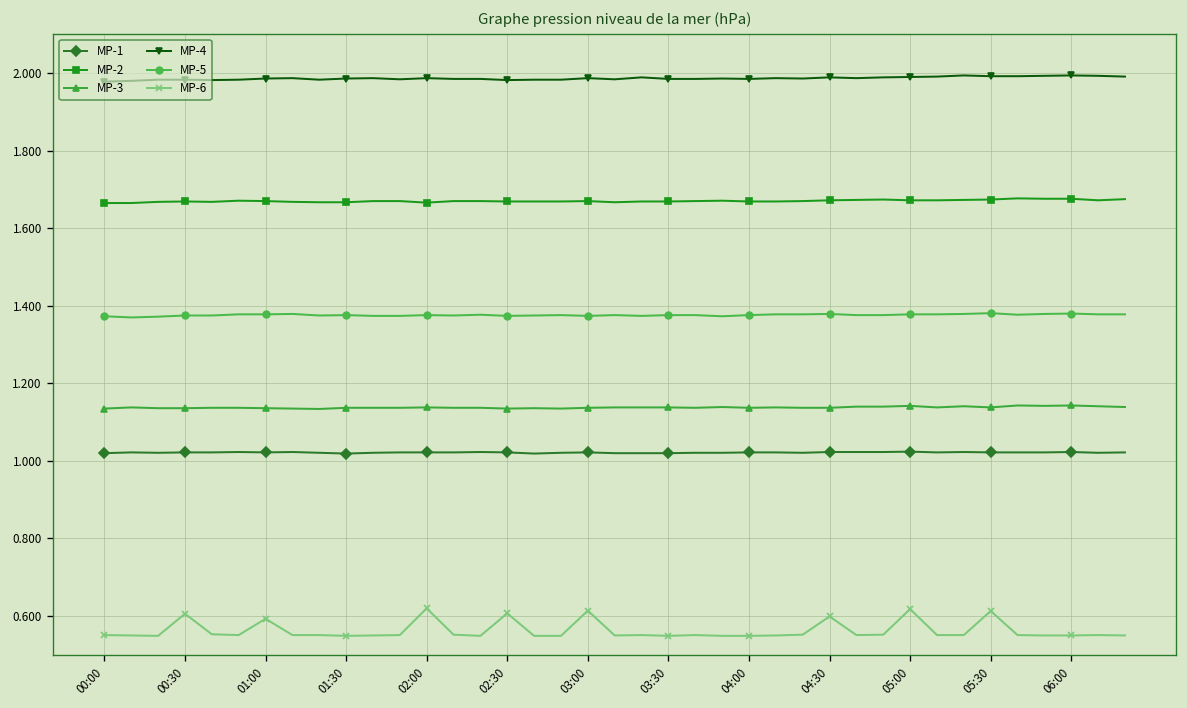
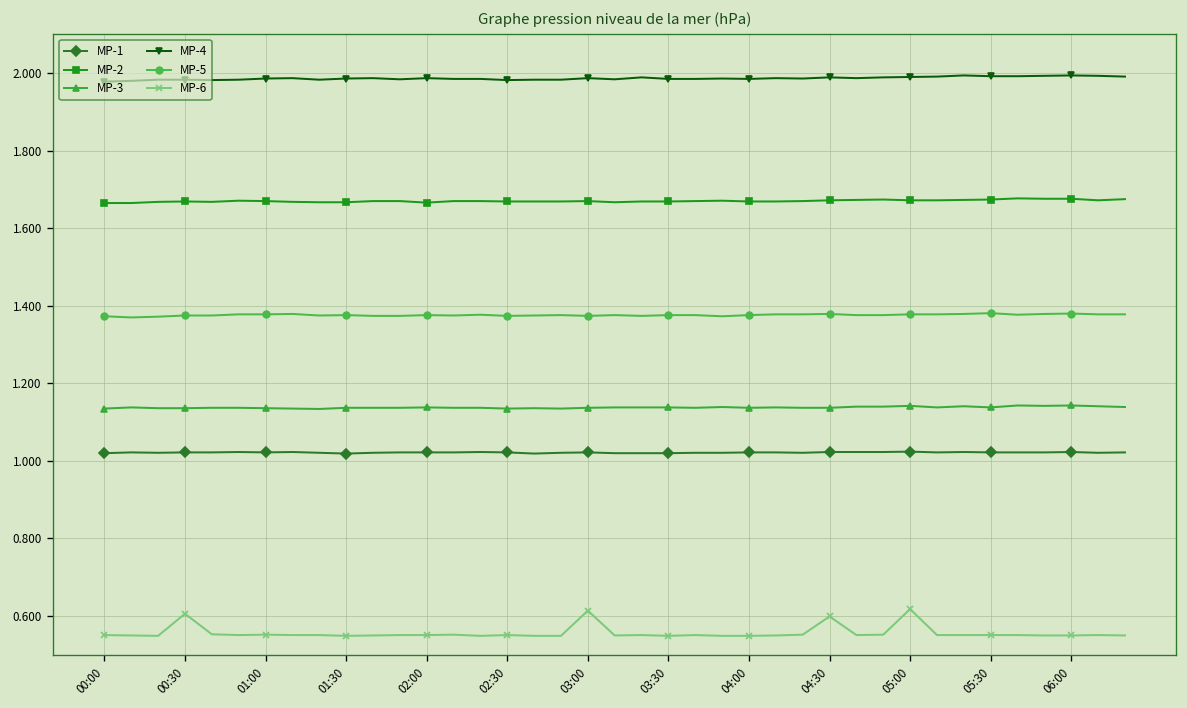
  {
    "MP-6": {
      "00:00": 0.55,
      "00:30": 0.61,
-     "01:00": 0.59,
+     "01:00": 0.55,
      "01:30": 0.55,
-     "02:00": 0.62,
-     "02:30": 0.61,
+     "02:00": 0.55,
+     "02:30": 0.55,
      "03:00": 0.61,
      "03:30": 0.55,
      "04:00": 0.55,
      "04:30": 0.60,
      "05:00": 0.62,
-     "05:30": 0.61,
+     "05:30": 0.55,
      "06:00": 0.55
    }
  }
